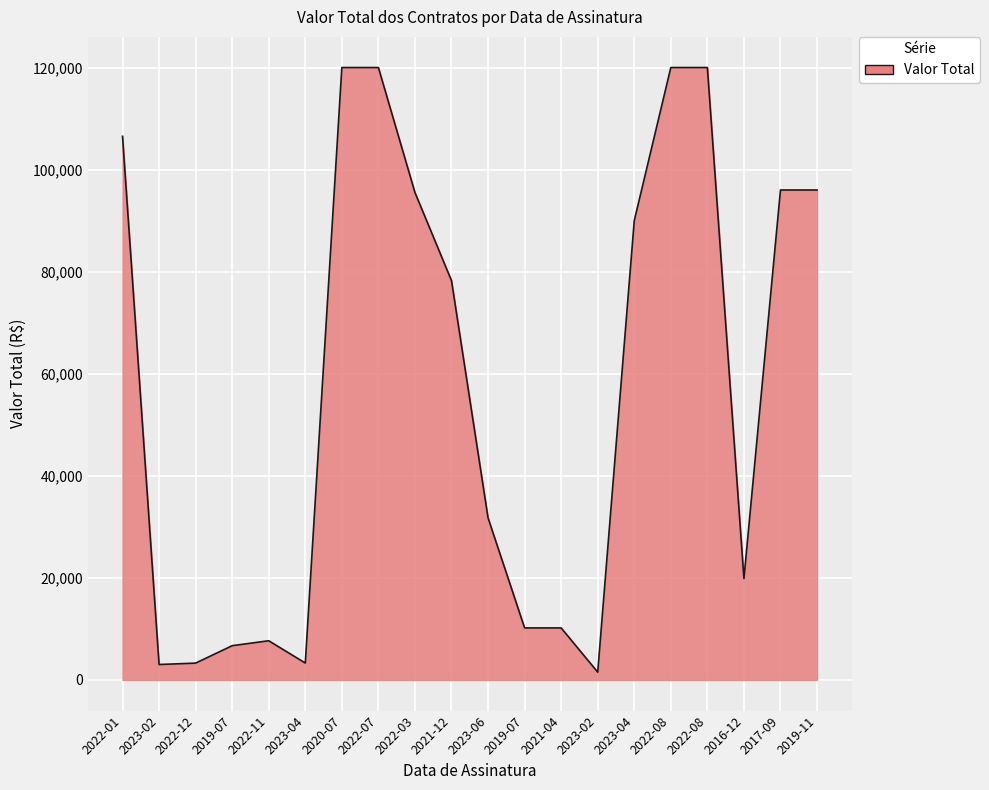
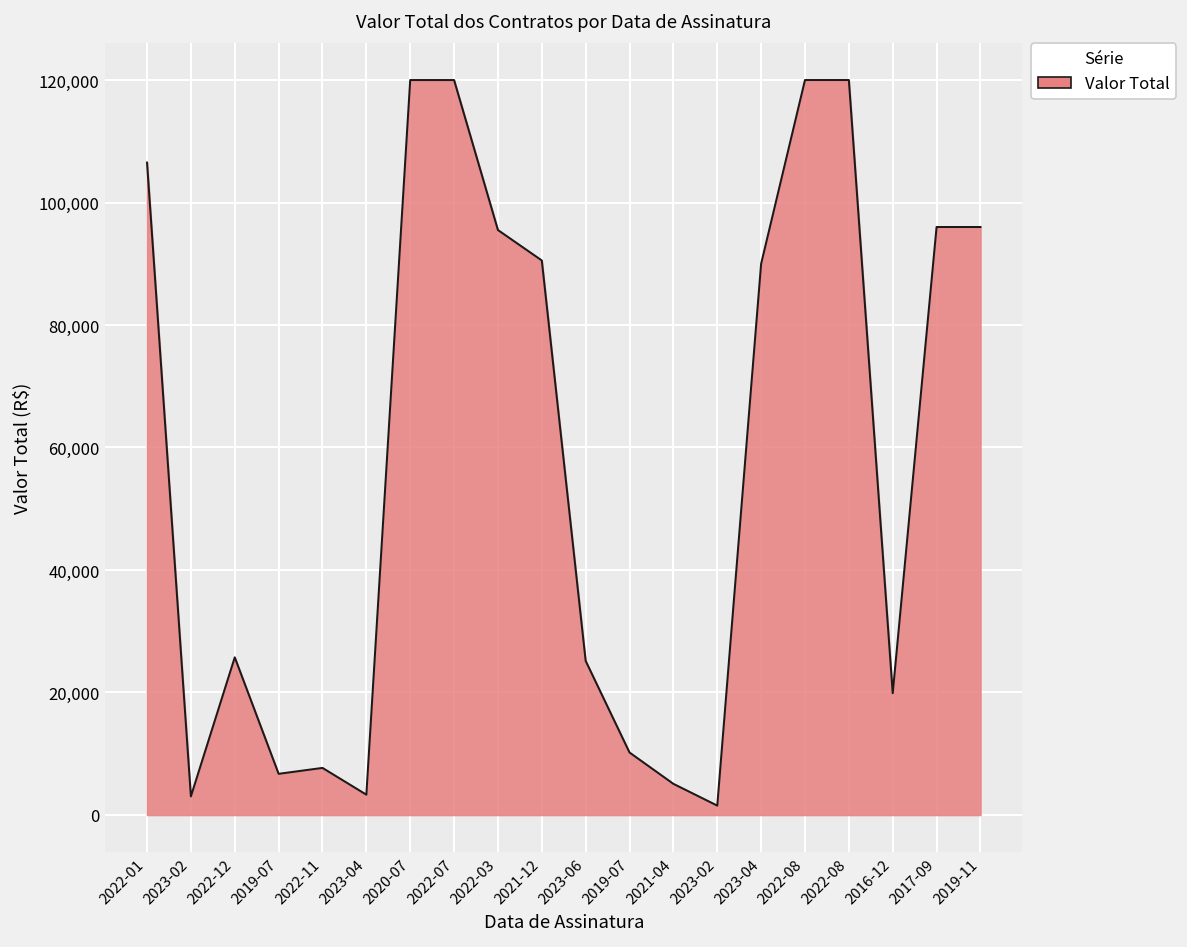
  {
    "2022-01": "107,000",
-   "2022-12": "3,000",
+   "2022-12": "26,000",
    "2022-11": "8,000",
    "2020-07": "120,000",
    "2022-07": "120,000",
    "2022-03": "96,000",
-   "2021-12": "78,000",
-   "2023-06": "32,000",
-   "2021-04": "10,000",
+   "2021-12": "91,000",
+   "2023-06": "25,000",
+   "2021-04": "5,000",
    "2016-12": "20,000",
    "2017-09": "96,000",
    "2019-11": "96,000"
  }
